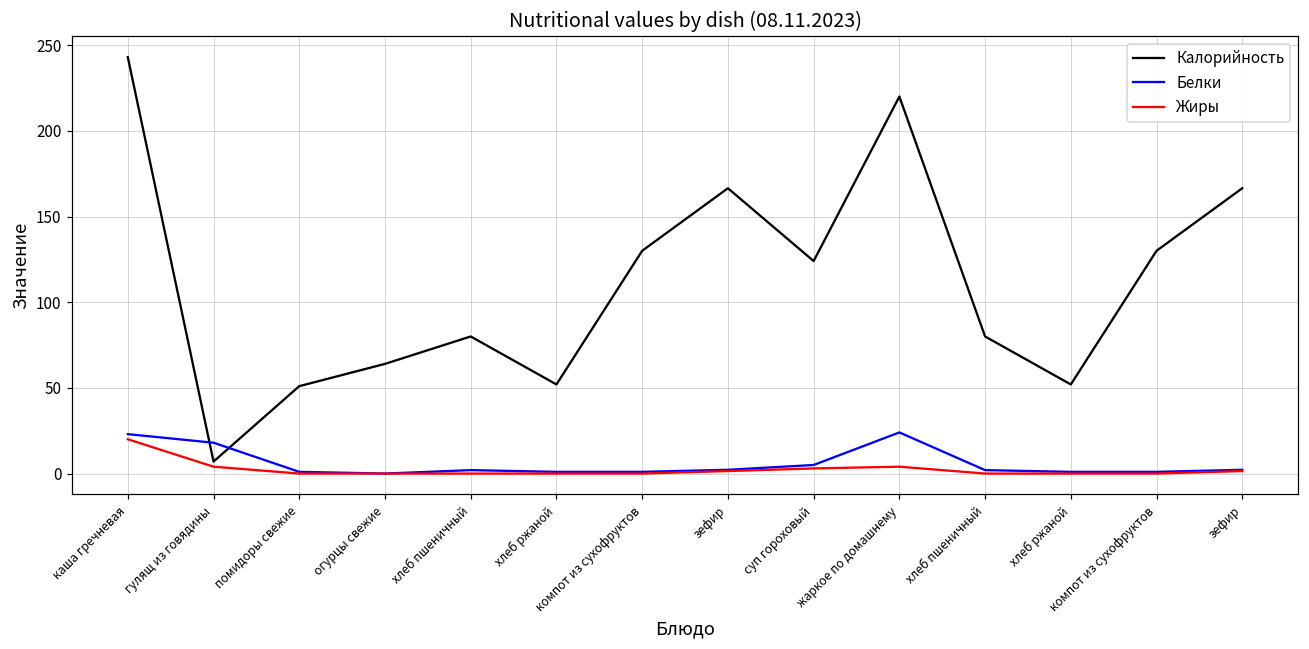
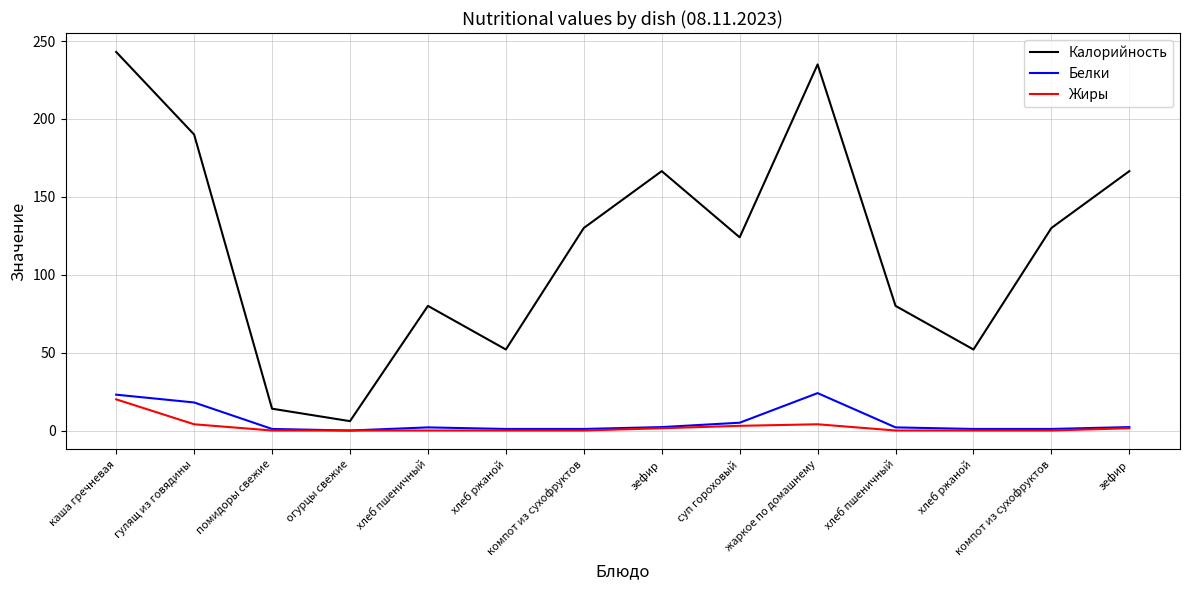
  {
    "Калорийность": {
      "каша гречневая": 243,
-     "гулящ из говядины": 7,
-     "помидоры свежие": 51,
-     "огурцы свежие": 64,
+     "гулящ из говядины": 190,
+     "помидоры свежие": 14,
+     "огурцы свежие": 6,
      "суп гороховый": 124,
-     "жаркое по домашнему": 220
+     "жаркое по домашнему": 235
    },
    "Белки": {
      "каша гречневая": 23,
      "гулящ из говядины": 18,
      "суп гороховый": 5,
      "жаркое по домашнему": 24
    },
    "Жиры": {
      "каша гречневая": 20,
      "гулящ из говядины": 4,
      "суп гороховый": 3,
      "жаркое по домашнему": 4
    }
  }
